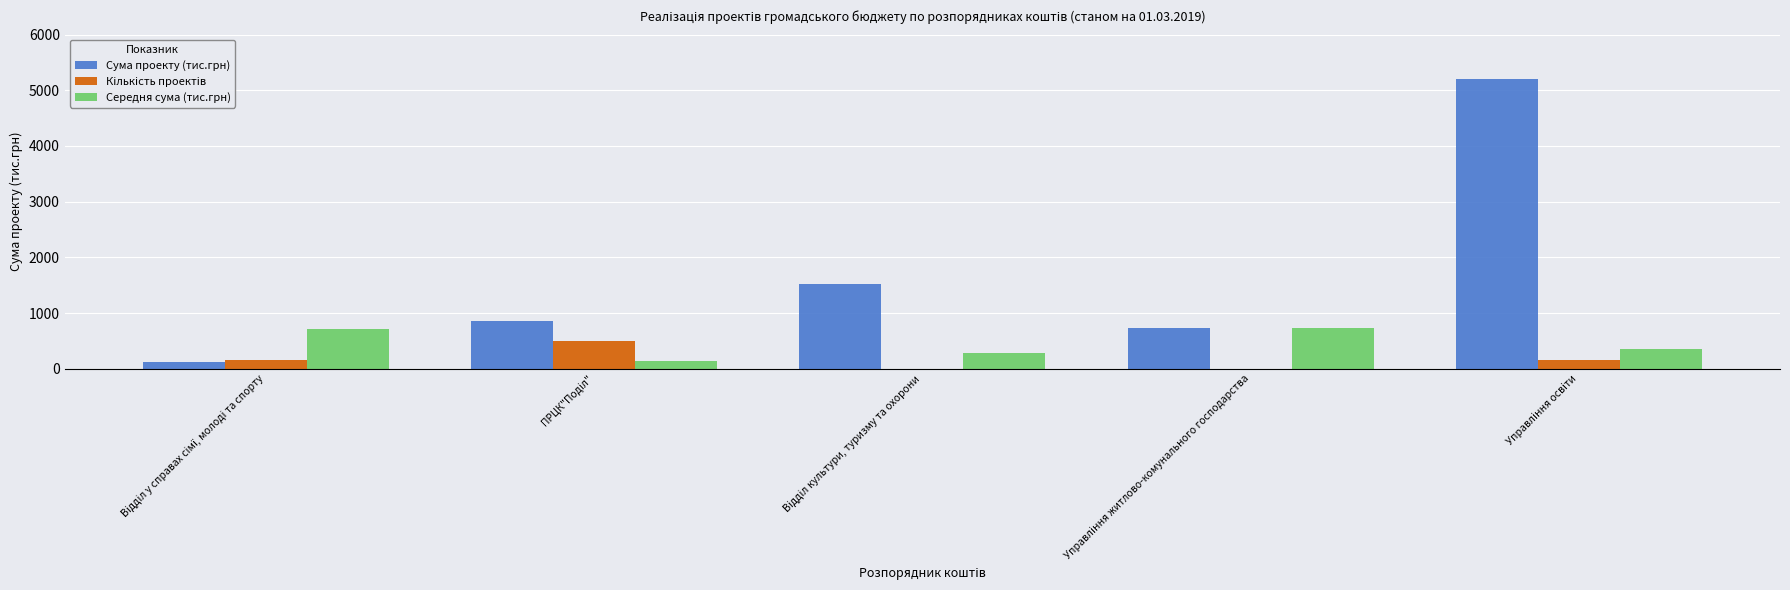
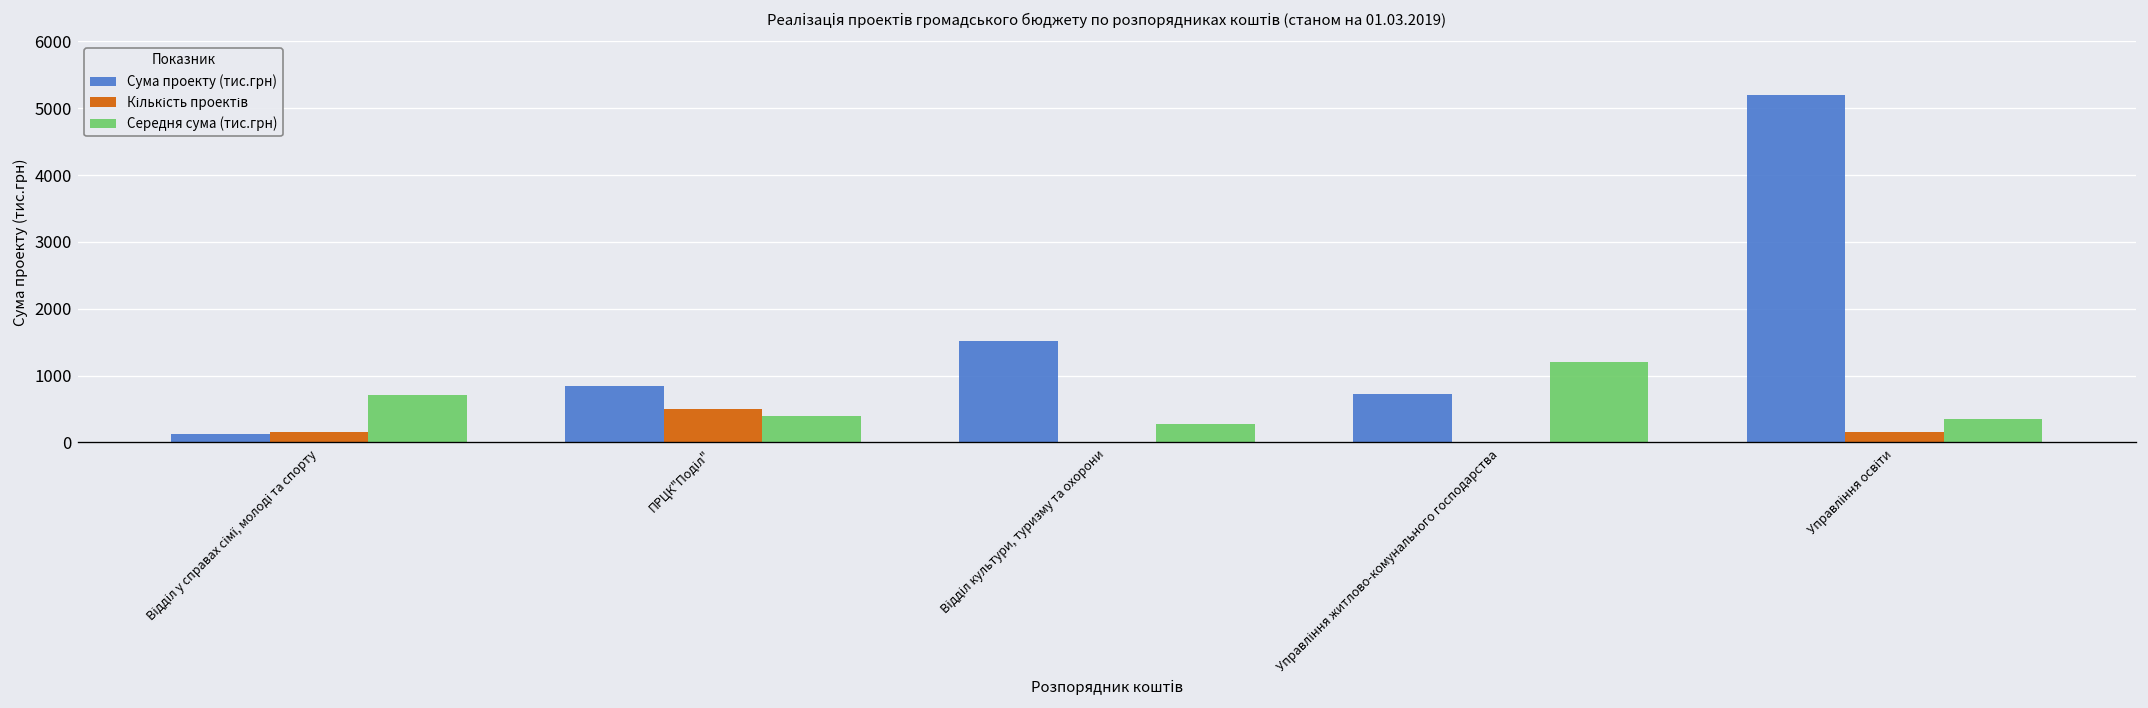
  {
    "Сума проекту (тис.грн)": {
      "Відділ у справах сімї, молоді та спорту": 100,
      "ПРЦК\"Поділ\"": 800,
      "Відділ культури, туризму та охорони": 1500,
      "Управління житлово-комунального господарства": 700,
      "Управління освіти": 5200
    },
    "Кількість проектів": {
      "Відділ у справах сімї, молоді та спорту": 200,
      "ПРЦК\"Поділ\"": 500,
      "Управління освіти": 200
    },
    "Середня сума (тис.грн)": {
      "Відділ у справах сімї, молоді та спорту": 700,
-     "ПРЦК\"Поділ\"": 100,
+     "ПРЦК\"Поділ\"": 400,
      "Відділ культури, туризму та охорони": 300,
-     "Управління житлово-комунального господарства": 700,
+     "Управління житлово-комунального господарства": 1200,
      "Управління освіти": 300
    }
  }
